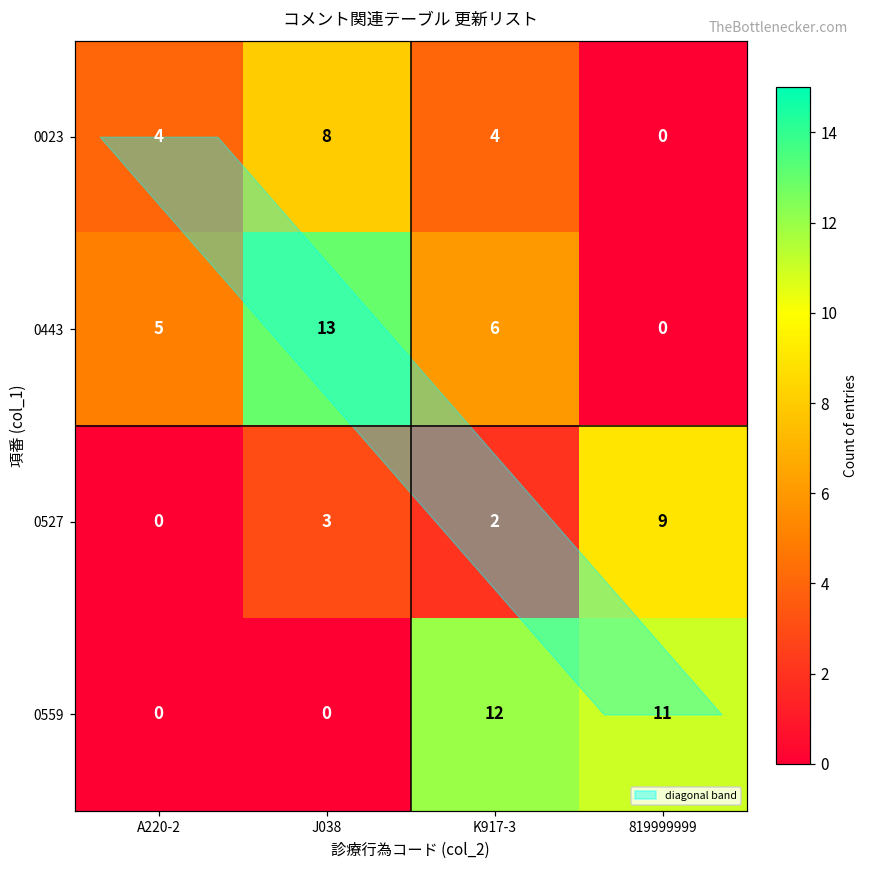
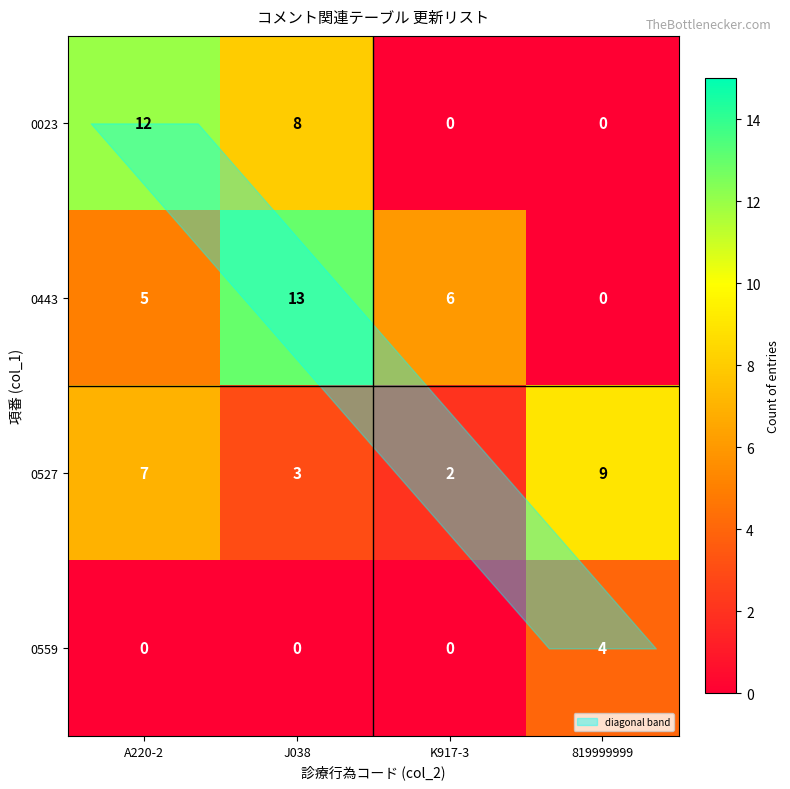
  {
    "0023": {
-     "A220-2": 4,
+     "A220-2": 12,
      "J038": 8,
-     "K917-3": 4,
+     "K917-3": 0,
      "819999999": 0
    },
    "0443": {
      "A220-2": 5,
      "J038": 13,
      "K917-3": 6,
      "819999999": 0
    },
    "0527": {
-     "A220-2": 0,
+     "A220-2": 7,
      "J038": 3,
      "K917-3": 2,
      "819999999": 9
    },
    "0559": {
      "A220-2": 0,
      "J038": 0,
-     "K917-3": 12,
-     "819999999": 11
+     "K917-3": 0,
+     "819999999": 4
    }
  }
